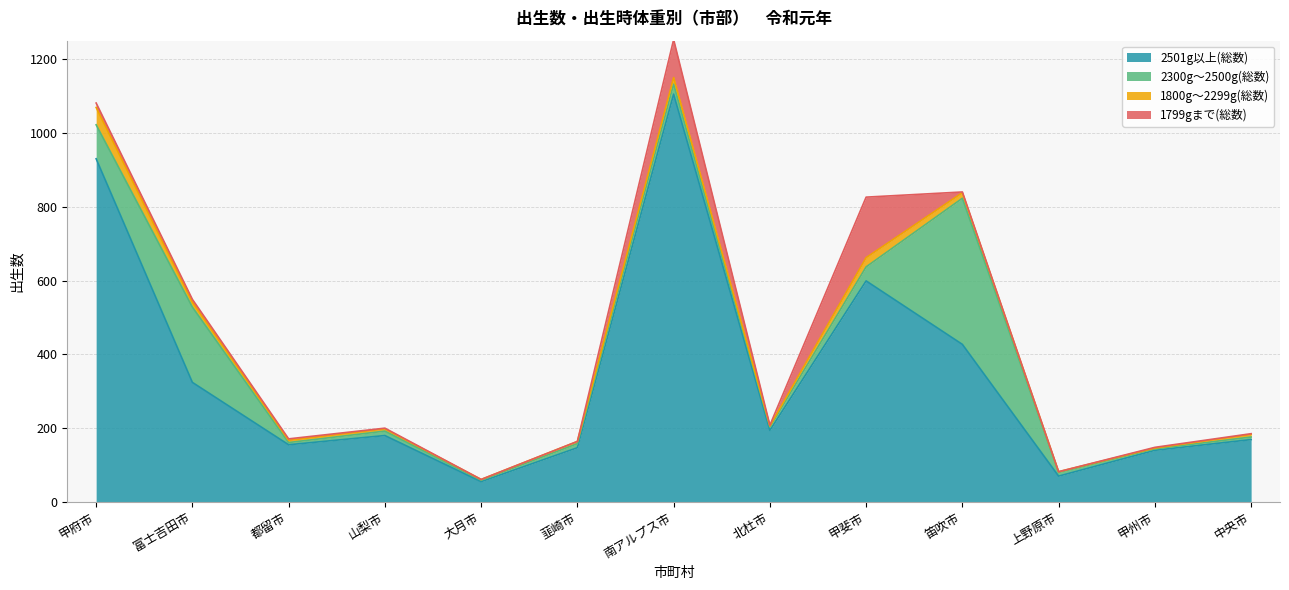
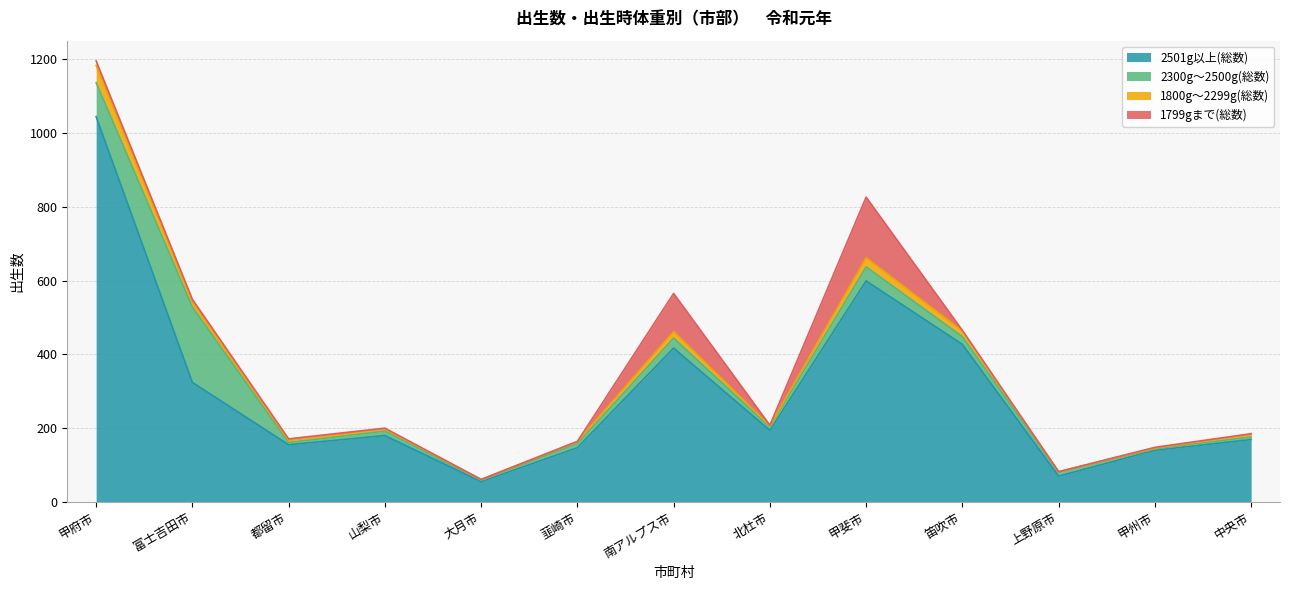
  {
    "2501g以上(総数)": {
-     "甲府市": 930,
+     "甲府市": 1040,
      "富士吉田市": 320,
      "山梨市": 180,
      "韮崎市": 150,
-     "南アルプス市": 1110,
+     "南アルプス市": 420,
      "北杜市": 190,
      "甲斐市": 600,
      "笛吹市": 430,
      "上野原市": 70,
      "中央市": 170
    },
    "2300g～2500g(総数)": {
      "甲府市": 90,
      "富士吉田市": 200,
      "南アルプス市": 30,
      "甲斐市": 40,
-     "笛吹市": 400,
+     "笛吹市": 20,
      "中央市": 10
    },
    "1800g～2299g(総数)": {
      "甲府市": 50,
      "富士吉田市": 10,
      "南アルプス市": 20,
      "甲斐市": 30
    },
    "1799gまで(総数)": {
      "甲府市": 10,
      "富士吉田市": 10,
      "南アルプス市": 100,
      "甲斐市": 160
    }
  }
